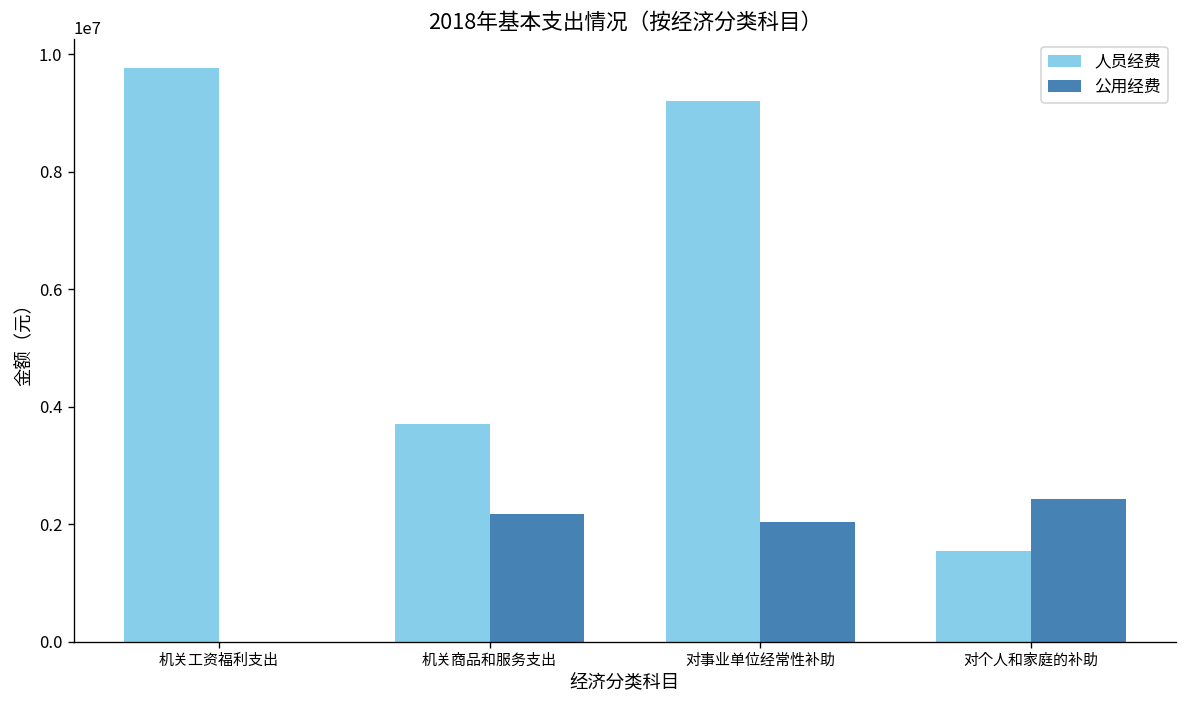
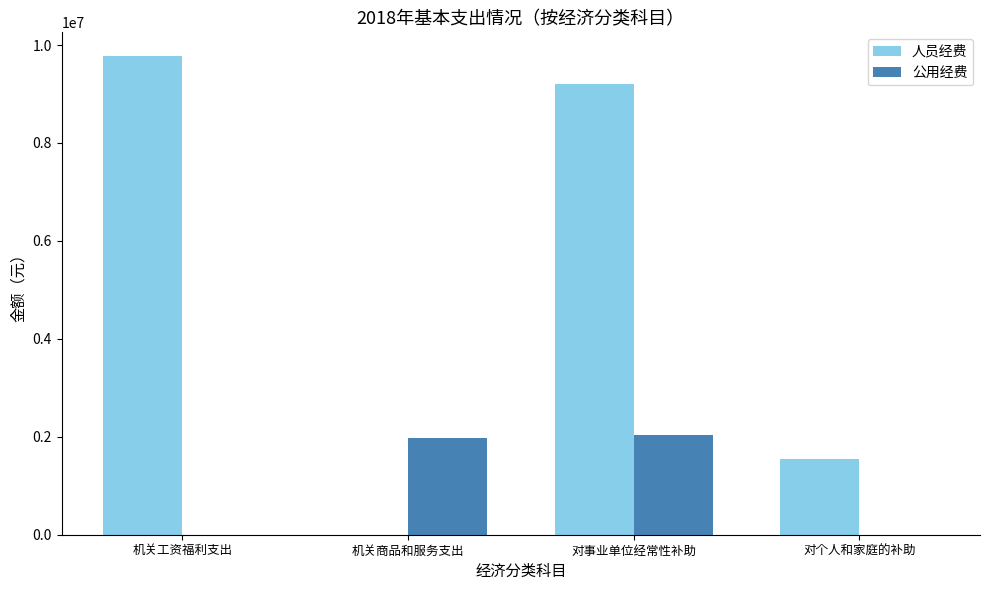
  {
    "人员经费": {
      "机关工资福利支出": 9800000,
-     "机关商品和服务支出": 3700000,
+     "机关商品和服务支出": 0,
      "对事业单位经常性补助": 9200000,
      "对个人和家庭的补助": 1500000
    },
    "公用经费": {
      "机关工资福利支出": 0,
-     "机关商品和服务支出": 2200000,
+     "机关商品和服务支出": 2000000,
      "对事业单位经常性补助": 2000000,
-     "对个人和家庭的补助": 2400000
+     "对个人和家庭的补助": 0
    }
  }
